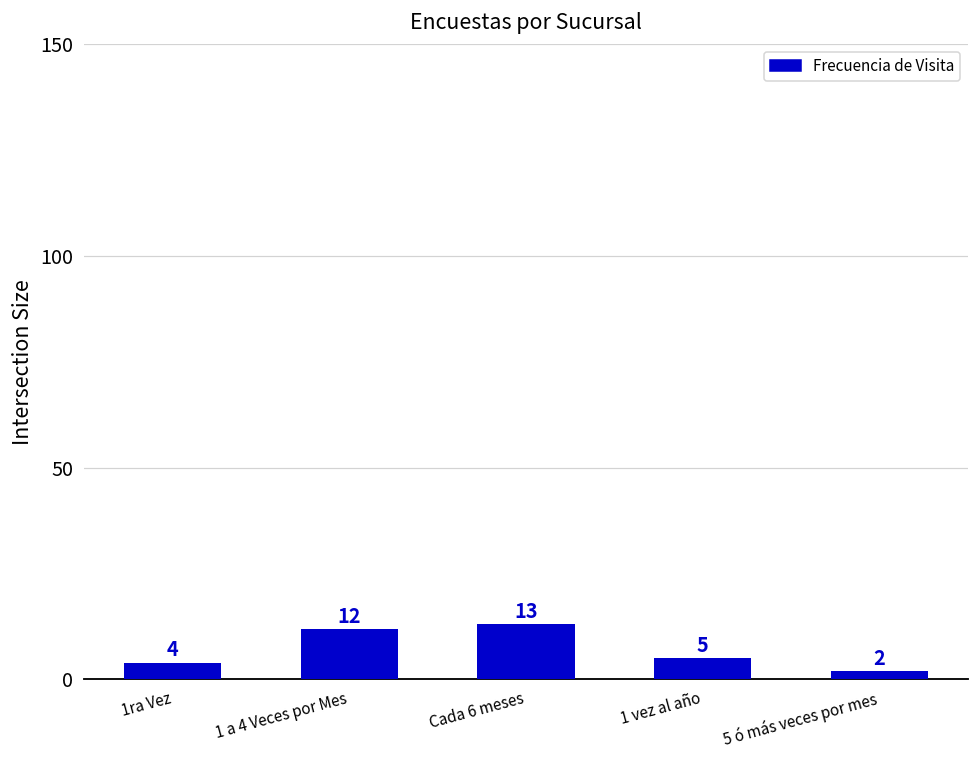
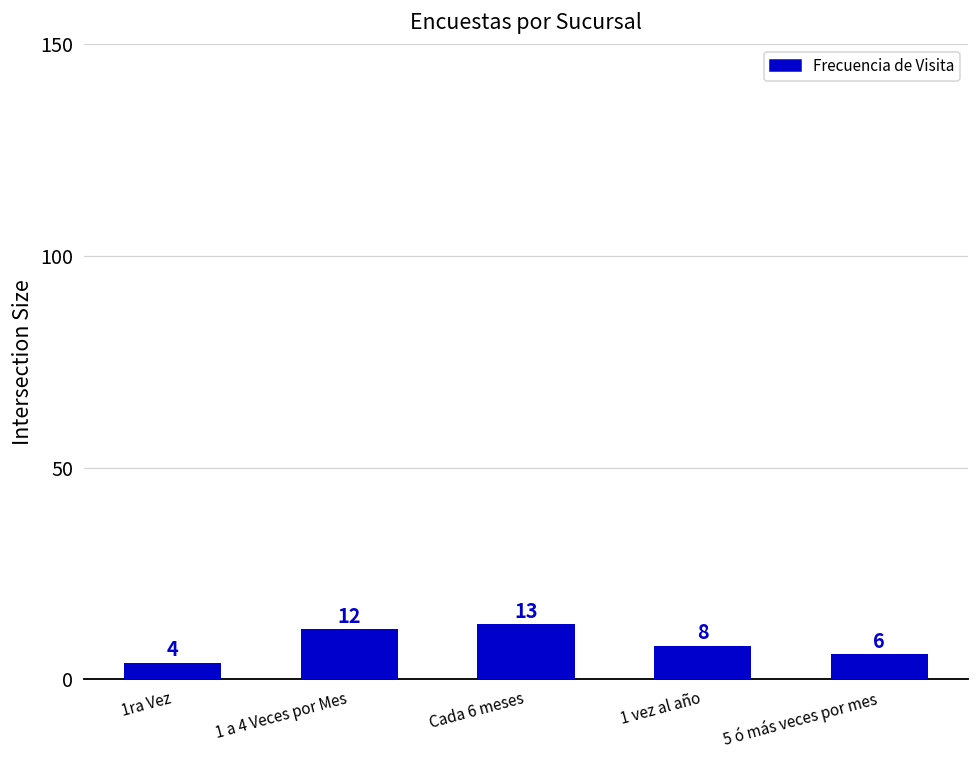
  {
    "1ra Vez": 4,
    "1 a 4 Veces por Mes": 12,
    "Cada 6 meses": 13,
-   "1 vez al año": 5,
-   "5 ó más veces por mes": 2
+   "1 vez al año": 8,
+   "5 ó más veces por mes": 6
  }
